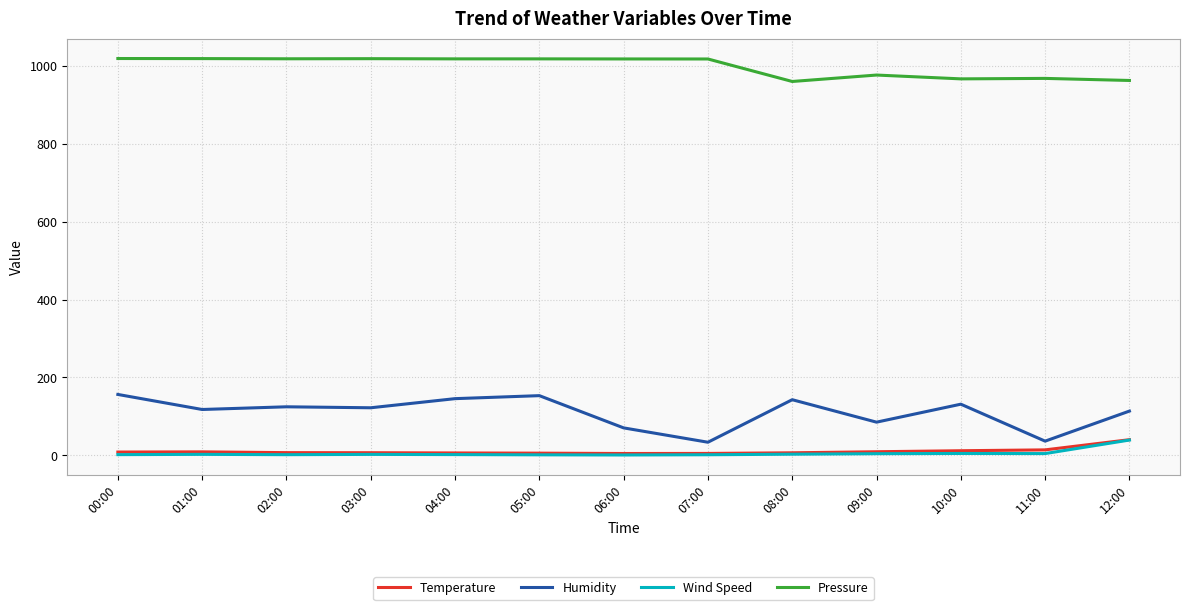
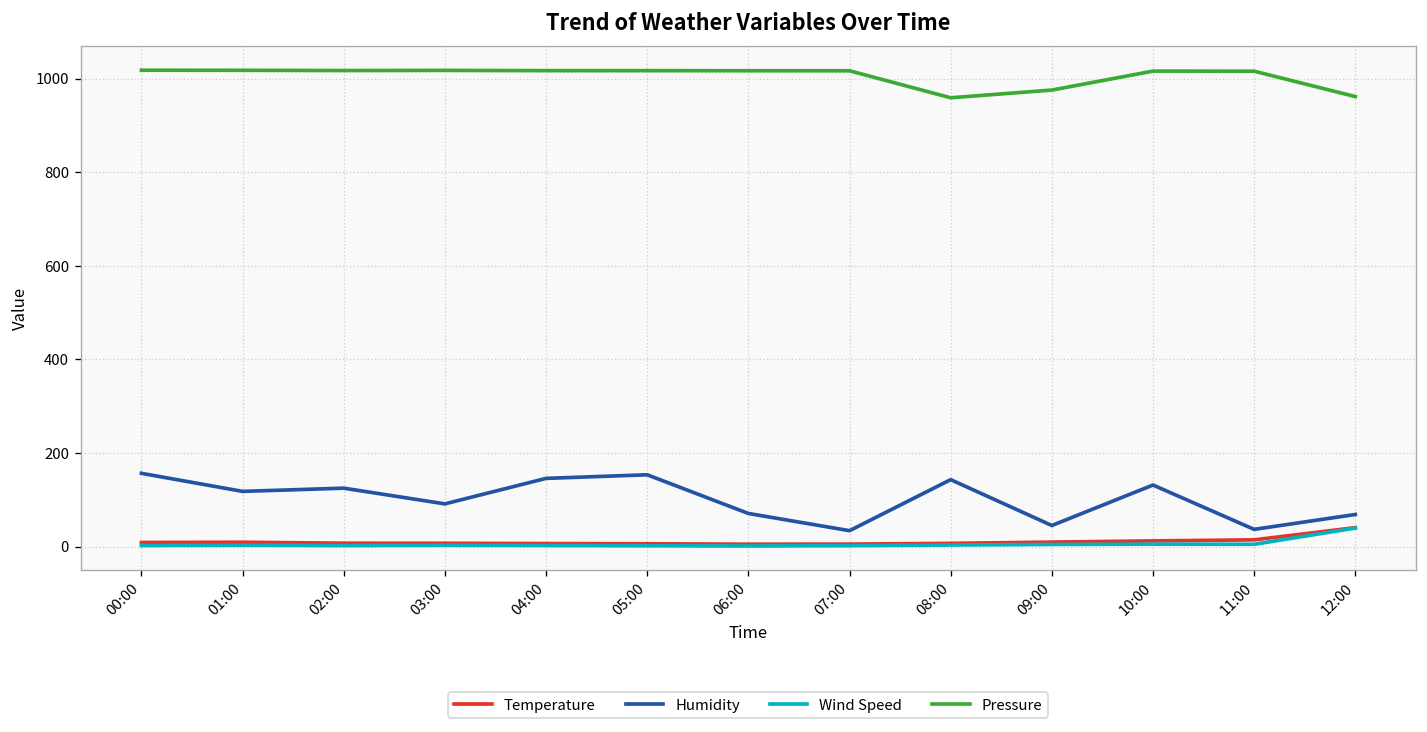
  {
    "Temperature": {
      "10:00": 10,
      "11:00": 10
    },
    "Humidity": {
      "00:00": 160,
      "01:00": 120,
      "02:00": 120,
-     "03:00": 120,
+     "03:00": 90,
      "04:00": 150,
      "05:00": 150,
      "06:00": 70,
      "07:00": 30,
      "08:00": 140,
-     "09:00": 90,
+     "09:00": 50,
      "10:00": 130,
      "11:00": 40,
-     "12:00": 110
+     "12:00": 70
    },
    "Wind Speed": {
      "10:00": 10,
      "11:00": 0
    },
    "Pressure": {
      "00:00": 1020,
      "01:00": 1020,
      "02:00": 1020,
      "03:00": 1020,
      "04:00": 1020,
      "05:00": 1020,
      "06:00": 1020,
      "07:00": 1020,
      "08:00": 960,
      "09:00": 980,
-     "10:00": 970,
-     "11:00": 970,
+     "10:00": 1020,
+     "11:00": 1020,
      "12:00": 960
    }
  }
